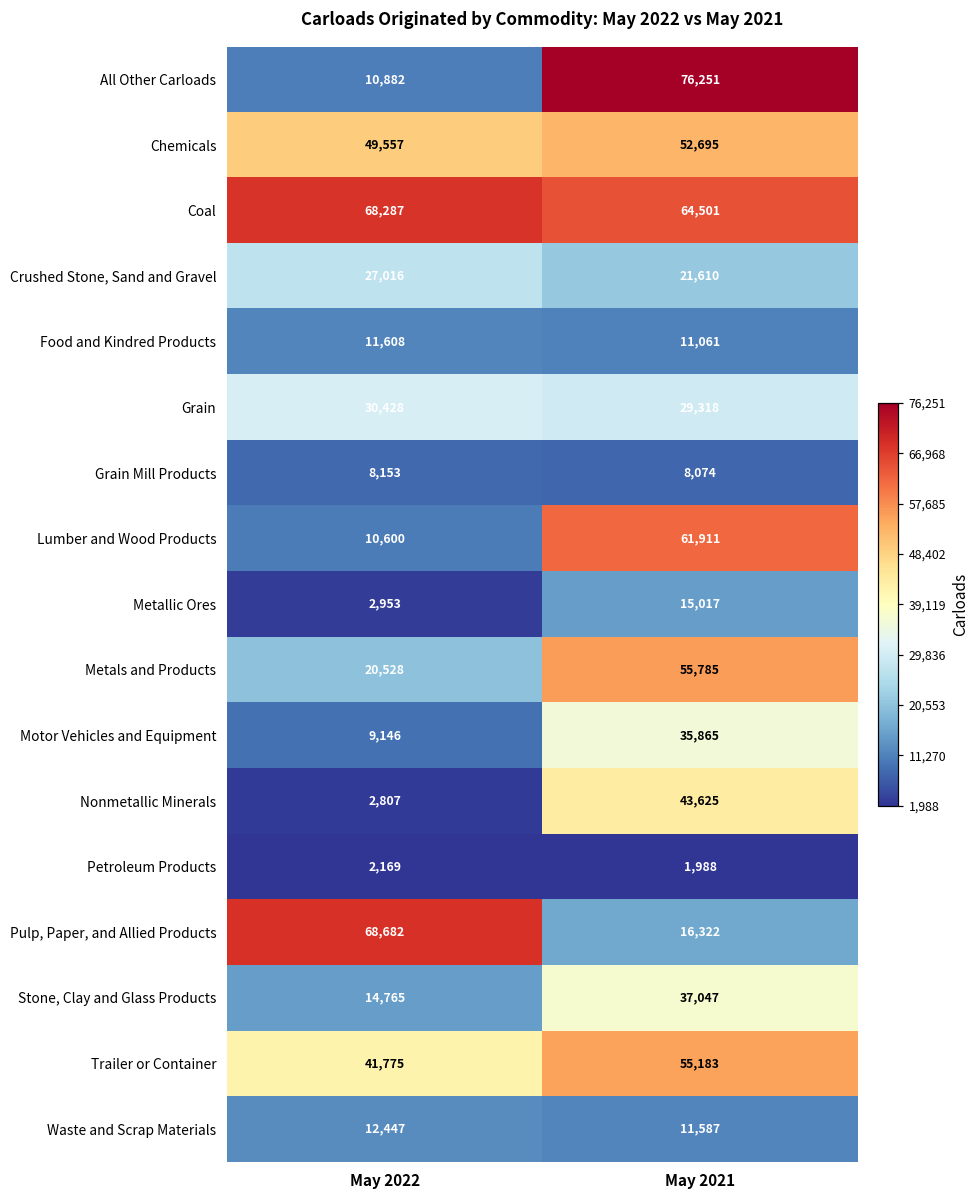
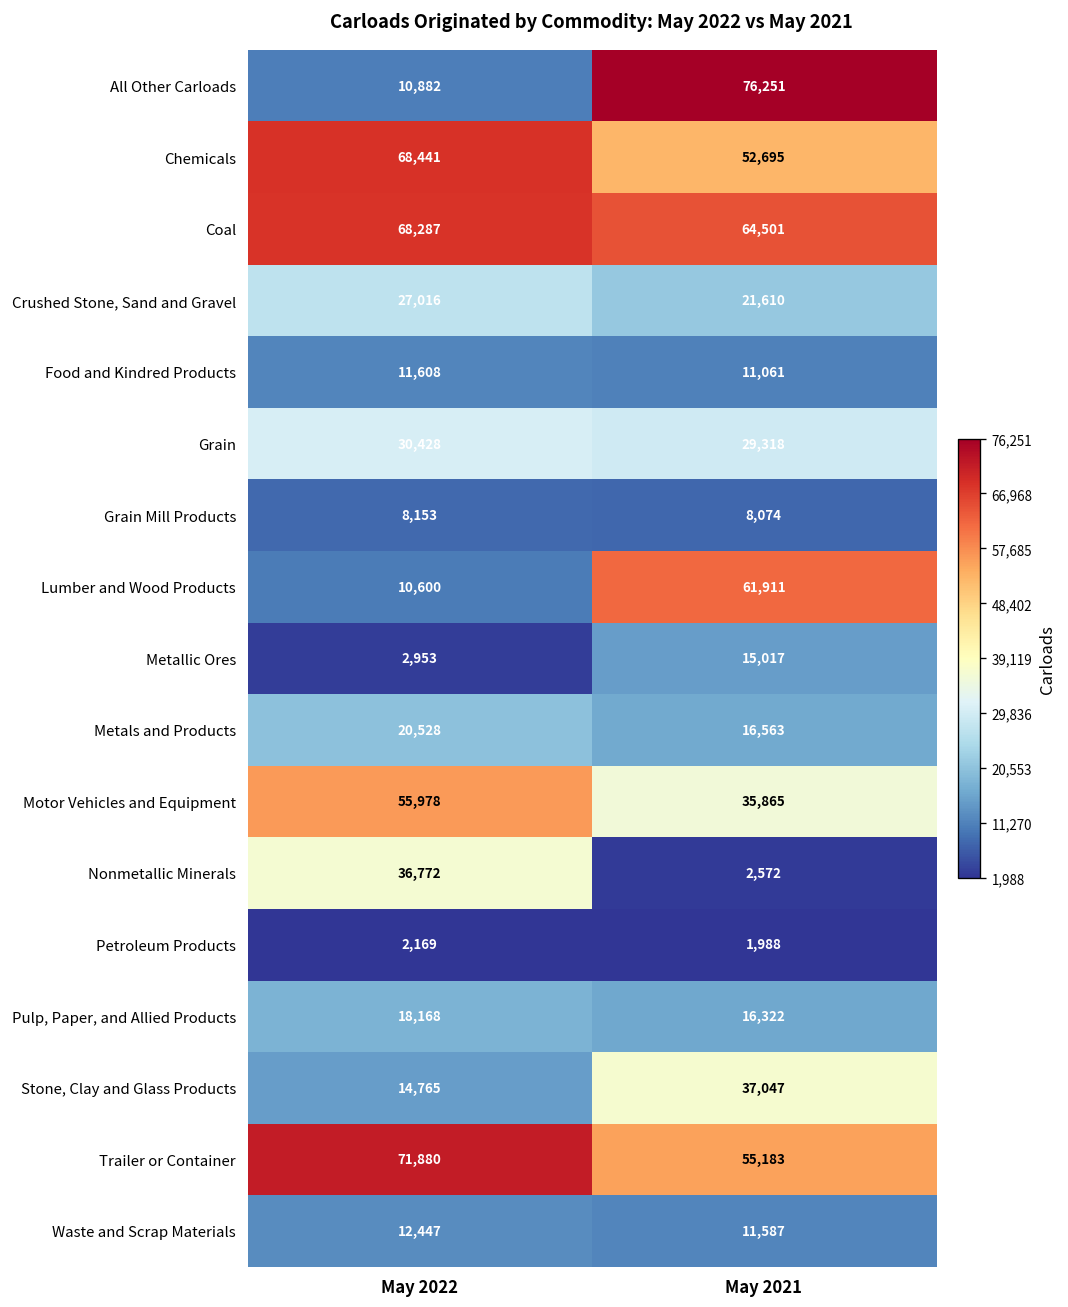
  {
    "All Other Carloads": {
      "May 2022": "10,882",
      "May 2021": "76,251"
    },
    "Chemicals": {
-     "May 2022": "49,557",
+     "May 2022": "68,441",
      "May 2021": "52,695"
    },
    "Coal": {
      "May 2022": "68,287",
      "May 2021": "64,501"
    },
    "Crushed Stone, Sand and Gravel": {
      "May 2022": "27,016",
      "May 2021": "21,610"
    },
    "Food and Kindred Products": {
      "May 2022": "11,608",
      "May 2021": "11,061"
    },
    "Grain": {
      "May 2021": "29,318"
    },
    "Grain Mill Products": {
      "May 2022": "8,153",
      "May 2021": "8,074"
    },
    "Lumber and Wood Products": {
      "May 2022": "10,600",
      "May 2021": "61,911"
    },
    "Metallic Ores": {
      "May 2022": "2,953",
      "May 2021": "15,017"
    },
    "Metals and Products": {
      "May 2022": "20,528",
-     "May 2021": "55,785"
+     "May 2021": "16,563"
    },
    "Motor Vehicles and Equipment": {
-     "May 2022": "9,146",
+     "May 2022": "55,978",
      "May 2021": "35,865"
    },
    "Nonmetallic Minerals": {
-     "May 2022": "2,807",
-     "May 2021": "43,625"
+     "May 2022": "36,772",
+     "May 2021": "2,572"
    },
    "Petroleum Products": {
      "May 2022": "2,169",
      "May 2021": "1,988"
    },
    "Pulp, Paper, and Allied Products": {
-     "May 2022": "68,682",
+     "May 2022": "18,168",
      "May 2021": "16,322"
    },
    "Stone, Clay and Glass Products": {
      "May 2022": "14,765",
      "May 2021": "37,047"
    },
    "Trailer or Container": {
-     "May 2022": "41,775",
+     "May 2022": "71,880",
      "May 2021": "55,183"
    },
    "Waste and Scrap Materials": {
      "May 2022": "12,447",
      "May 2021": "11,587"
    }
  }
